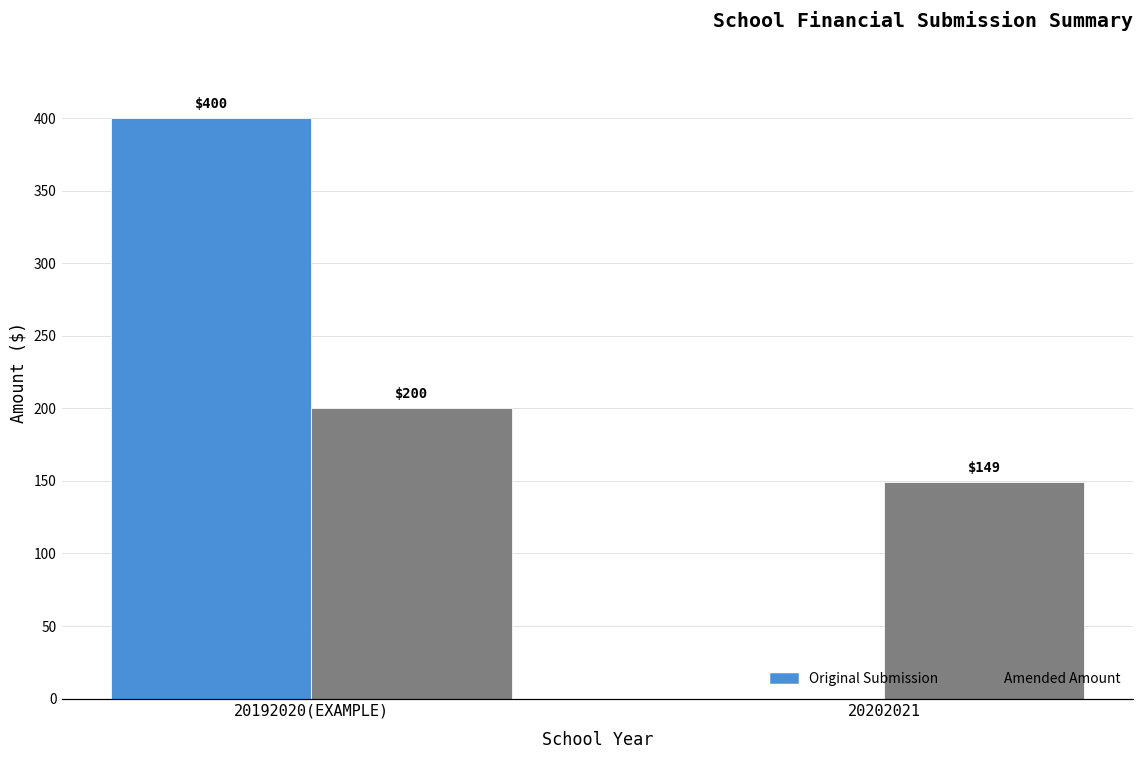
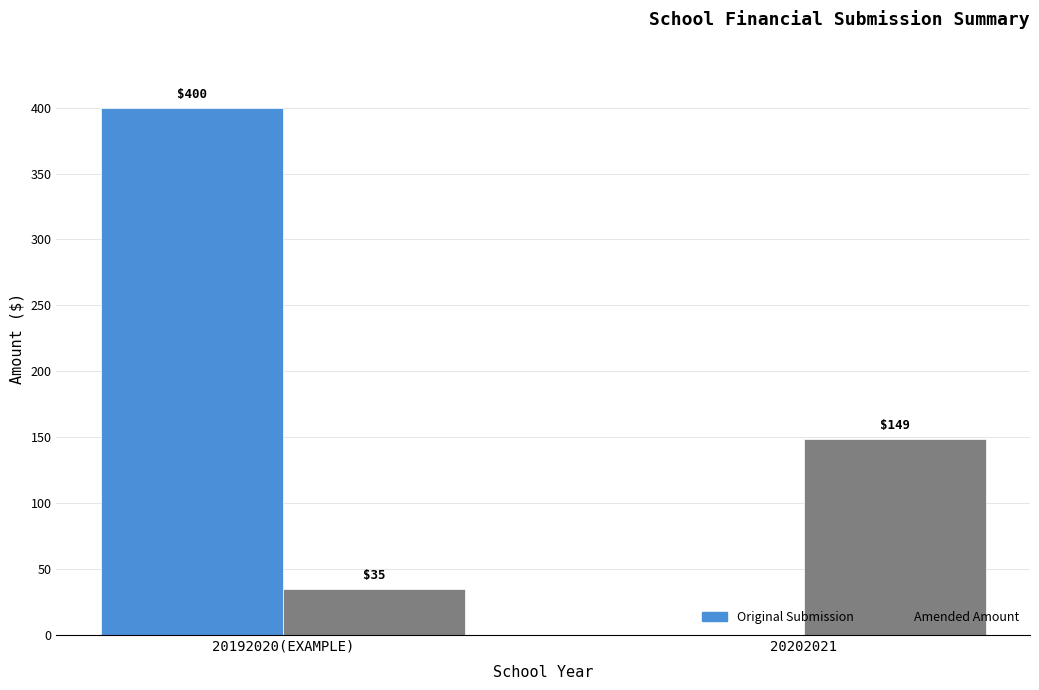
  {
    "Original Submission": {
      "20192020(EXAMPLE)": "$400"
    },
    "Amended Amount": {
-     "20192020(EXAMPLE)": "$200",
+     "20192020(EXAMPLE)": "$35",
      "20202021": "$149"
    }
  }
